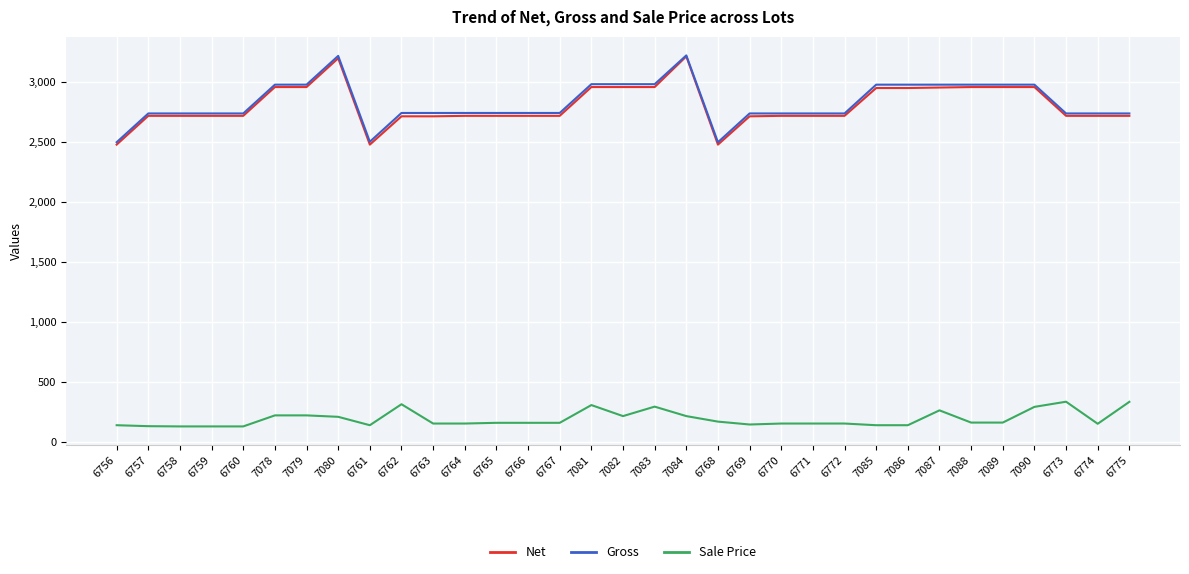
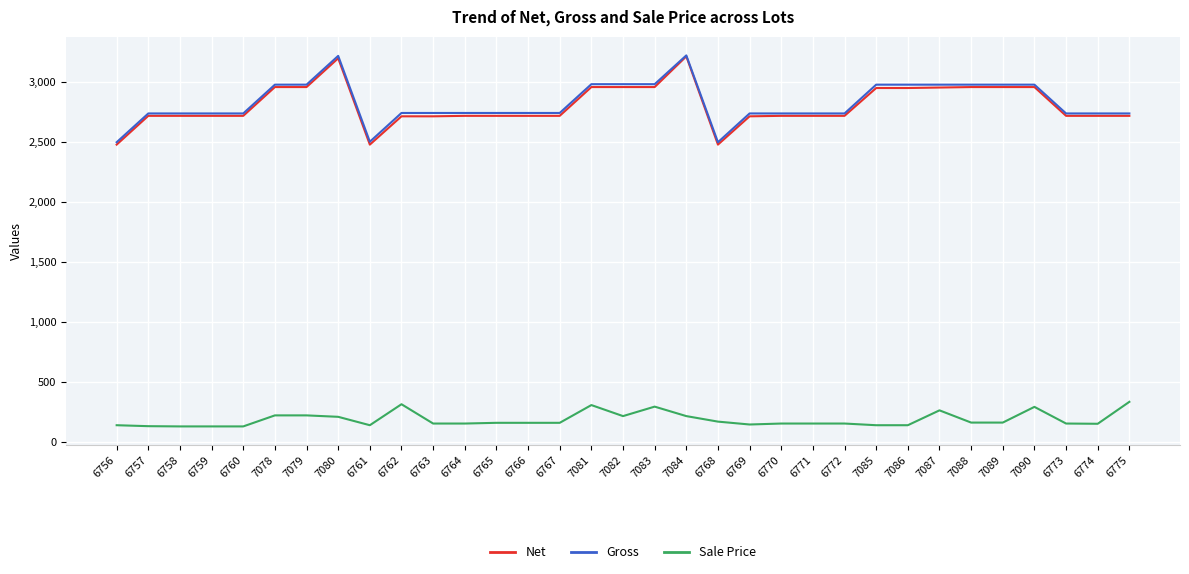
  {
    "Net": {
      "6761": "2,480",
      "6762": "2,720",
      "6763": "2,720",
      "6764": "2,720",
      "6765": "2,720",
      "6766": "2,720",
      "6767": "2,720",
      "7081": "2,960",
      "7082": "2,960",
      "7083": "2,960",
      "6769": "2,720",
      "7085": "2,950",
      "7086": "2,950",
      "7087": "2,960"
    },
    "Gross": {
      "6761": "2,500",
      "6762": "2,740",
      "6763": "2,740",
      "6764": "2,740",
      "6765": "2,740",
      "6766": "2,740",
      "6767": "2,740",
      "7081": "2,980",
      "7082": "2,980",
      "7083": "2,980",
      "6769": "2,740",
      "7085": "2,980",
      "7086": "2,980",
      "7087": "2,980"
    },
    "Sale Price": {
      "6756": "140",
      "6757": "130",
      "6758": "130",
      "6759": "130",
      "6760": "130",
      "7078": "220",
      "7079": "220",
      "7080": "210",
      "6761": "140",
      "6762": "320",
      "6763": "150",
      "6764": "150",
      "6765": "160",
      "6766": "160",
      "6767": "160",
      "7081": "310",
      "7082": "220",
      "7083": "300",
      "7084": "220",
      "6768": "170",
      "6769": "150",
      "6770": "150",
      "6771": "150",
      "6772": "150",
      "7085": "140",
      "7086": "140",
      "7087": "260",
      "7088": "160",
      "7089": "160",
      "7090": "290",
-     "6773": "340",
+     "6773": "150",
      "6774": "150",
      "6775": "340"
    }
  }
